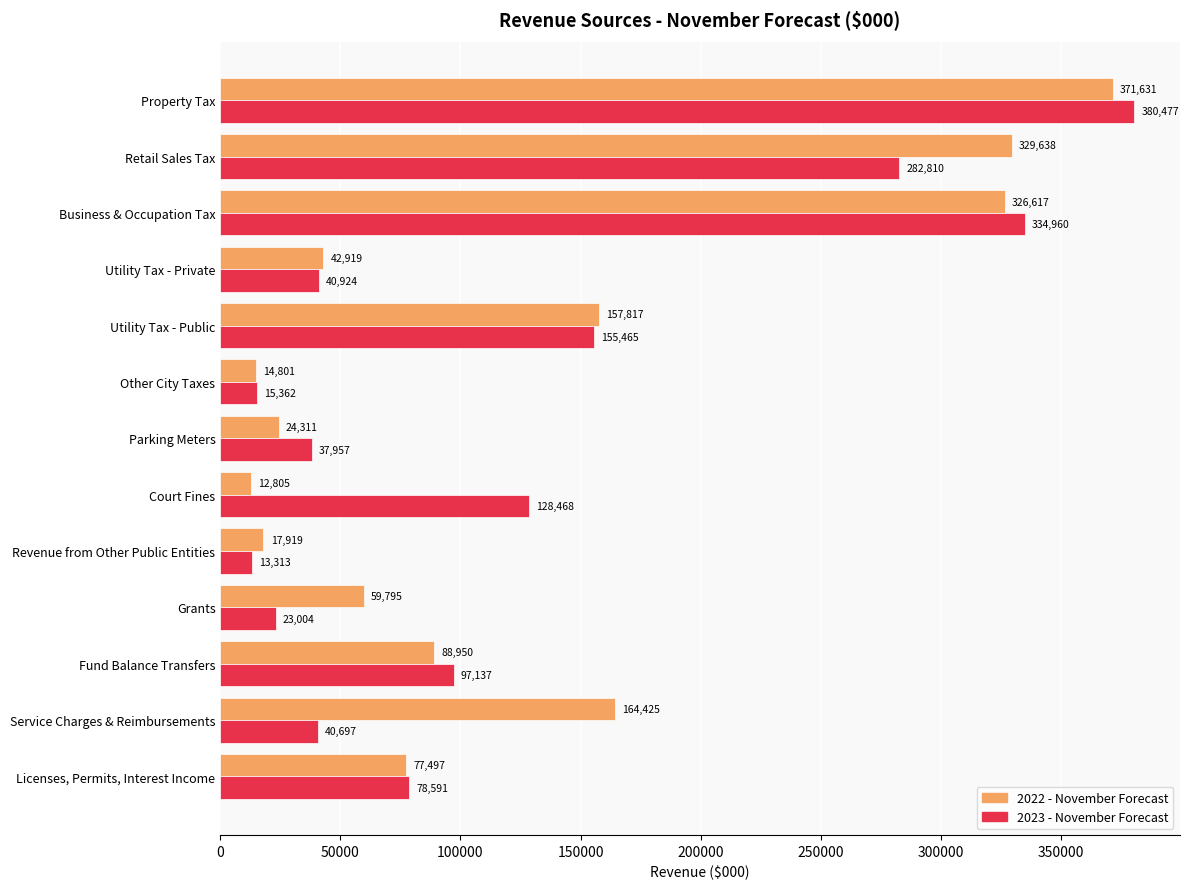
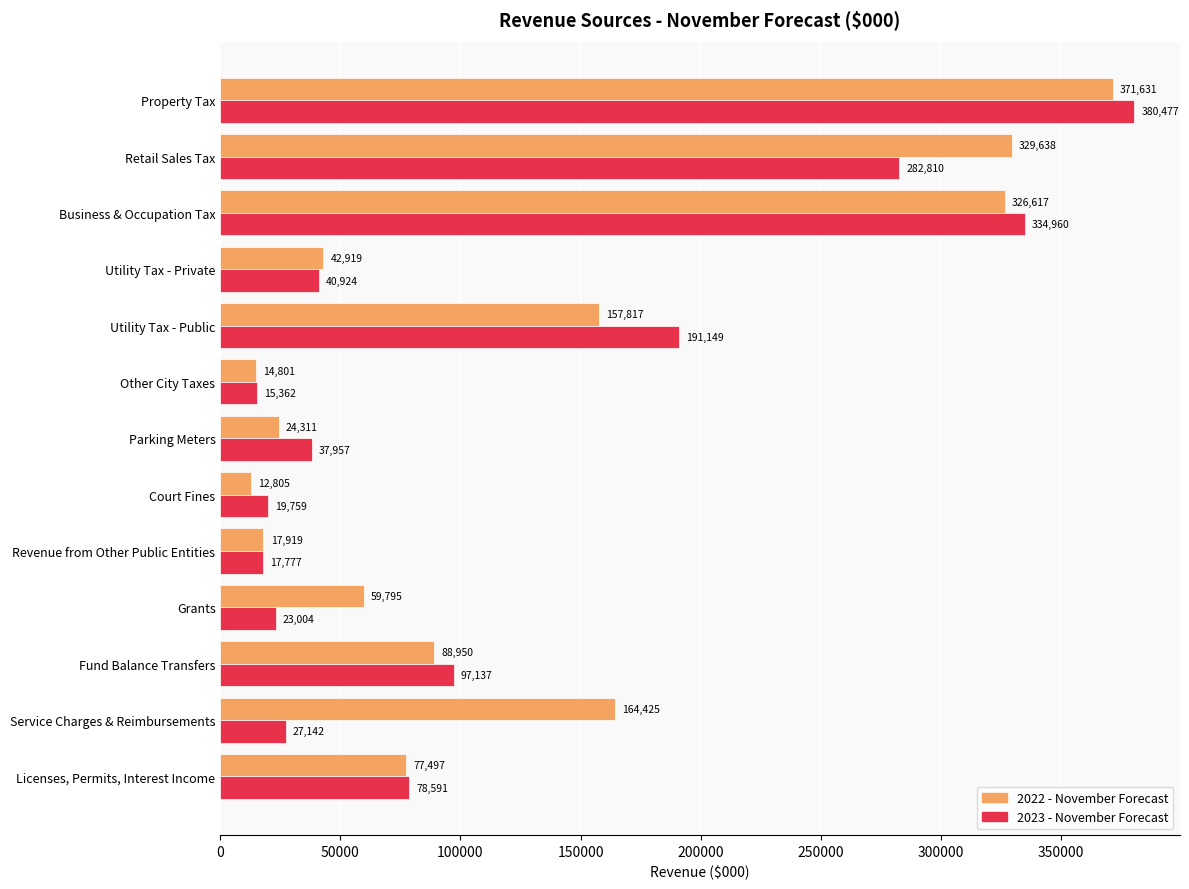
  {
    "2022 - November Forecast": {
      "Property Tax": "371,631",
      "Retail Sales Tax": "329,638",
      "Business & Occupation Tax": "326,617",
      "Utility Tax - Private": "42,919",
      "Utility Tax - Public": "157,817",
      "Other City Taxes": "14,801",
      "Parking Meters": "24,311",
      "Court Fines": "12,805",
      "Revenue from Other Public Entities": "17,919",
      "Grants": "59,795",
      "Fund Balance Transfers": "88,950",
      "Service Charges & Reimbursements": "164,425",
      "Licenses, Permits, Interest Income": "77,497"
    },
    "2023 - November Forecast": {
      "Property Tax": "380,477",
      "Retail Sales Tax": "282,810",
      "Business & Occupation Tax": "334,960",
      "Utility Tax - Private": "40,924",
-     "Utility Tax - Public": "155,465",
+     "Utility Tax - Public": "191,149",
      "Other City Taxes": "15,362",
      "Parking Meters": "37,957",
-     "Court Fines": "128,468",
-     "Revenue from Other Public Entities": "13,313",
+     "Court Fines": "19,759",
+     "Revenue from Other Public Entities": "17,777",
      "Grants": "23,004",
      "Fund Balance Transfers": "97,137",
-     "Service Charges & Reimbursements": "40,697",
+     "Service Charges & Reimbursements": "27,142",
      "Licenses, Permits, Interest Income": "78,591"
    }
  }
